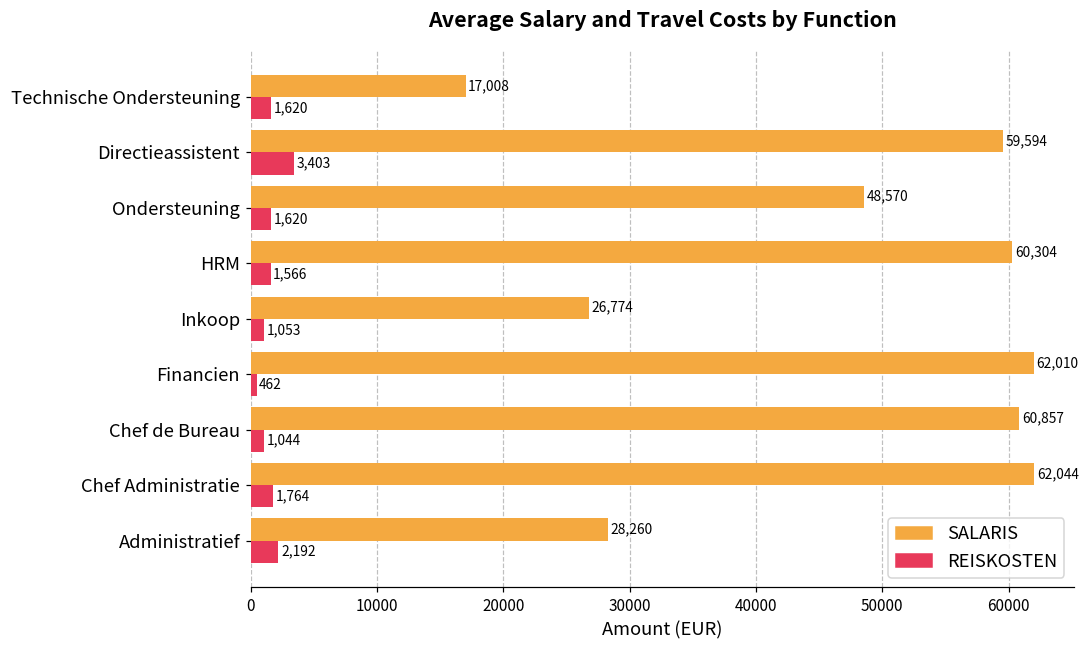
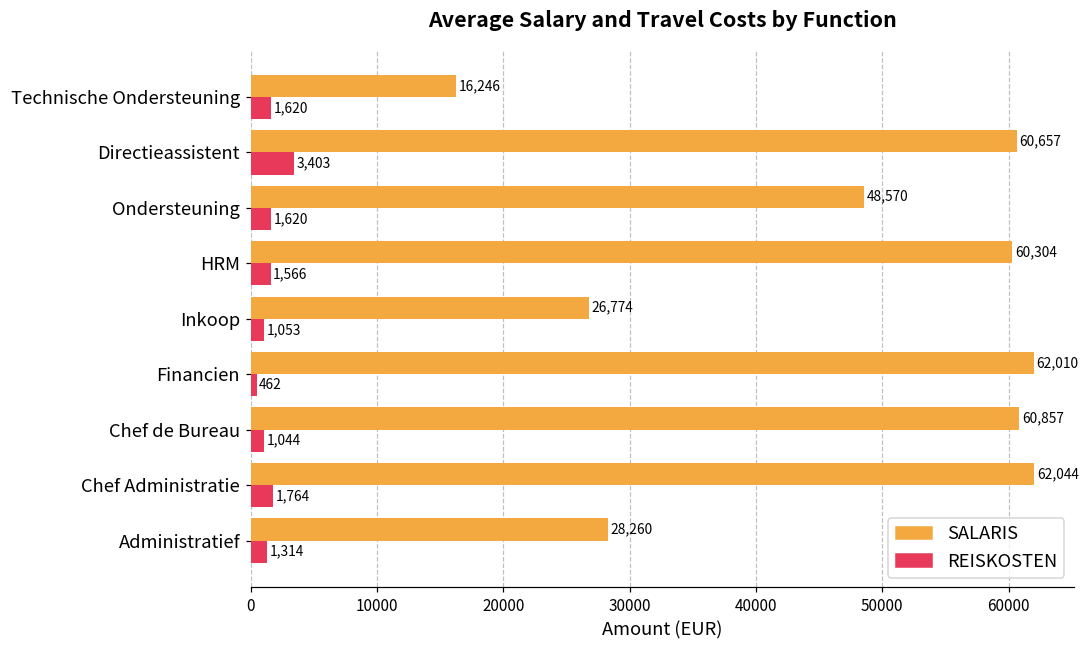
  {
    "SALARIS": {
-     "Technische Ondersteuning": "17,008",
-     "Directieassistent": "59,594",
+     "Technische Ondersteuning": "16,246",
+     "Directieassistent": "60,657",
      "Ondersteuning": "48,570",
      "HRM": "60,304",
      "Inkoop": "26,774",
      "Financien": "62,010",
      "Chef de Bureau": "60,857",
      "Chef Administratie": "62,044",
      "Administratief": "28,260"
    },
    "REISKOSTEN": {
      "Technische Ondersteuning": "1,620",
      "Directieassistent": "3,403",
      "Ondersteuning": "1,620",
      "HRM": "1,566",
      "Inkoop": "1,053",
      "Financien": "462",
      "Chef de Bureau": "1,044",
      "Chef Administratie": "1,764",
-     "Administratief": "2,192"
+     "Administratief": "1,314"
    }
  }
